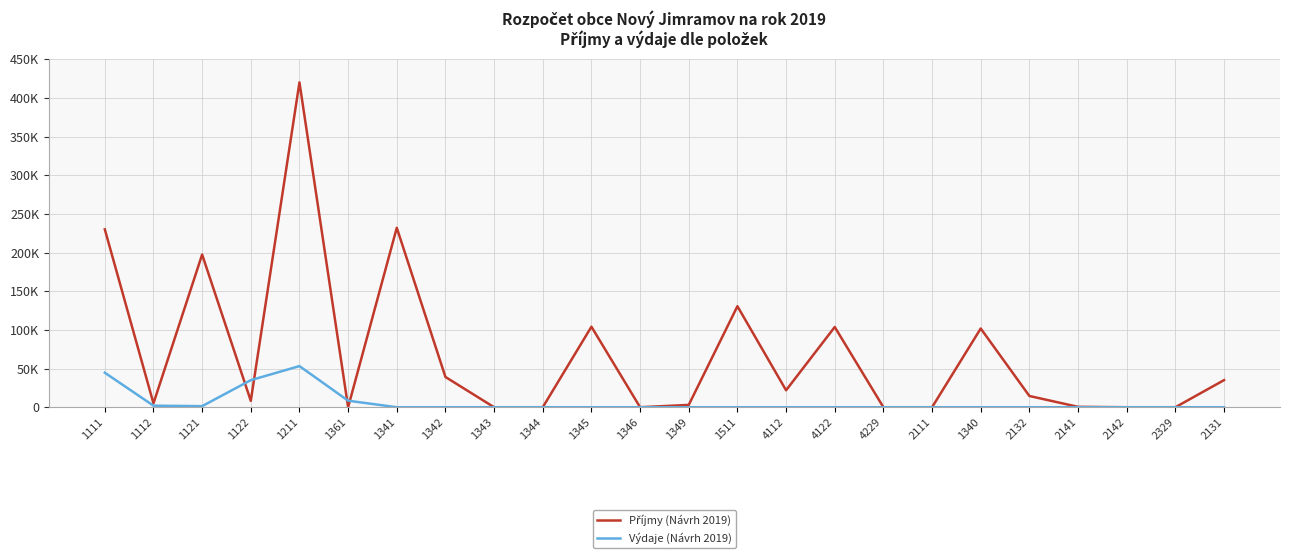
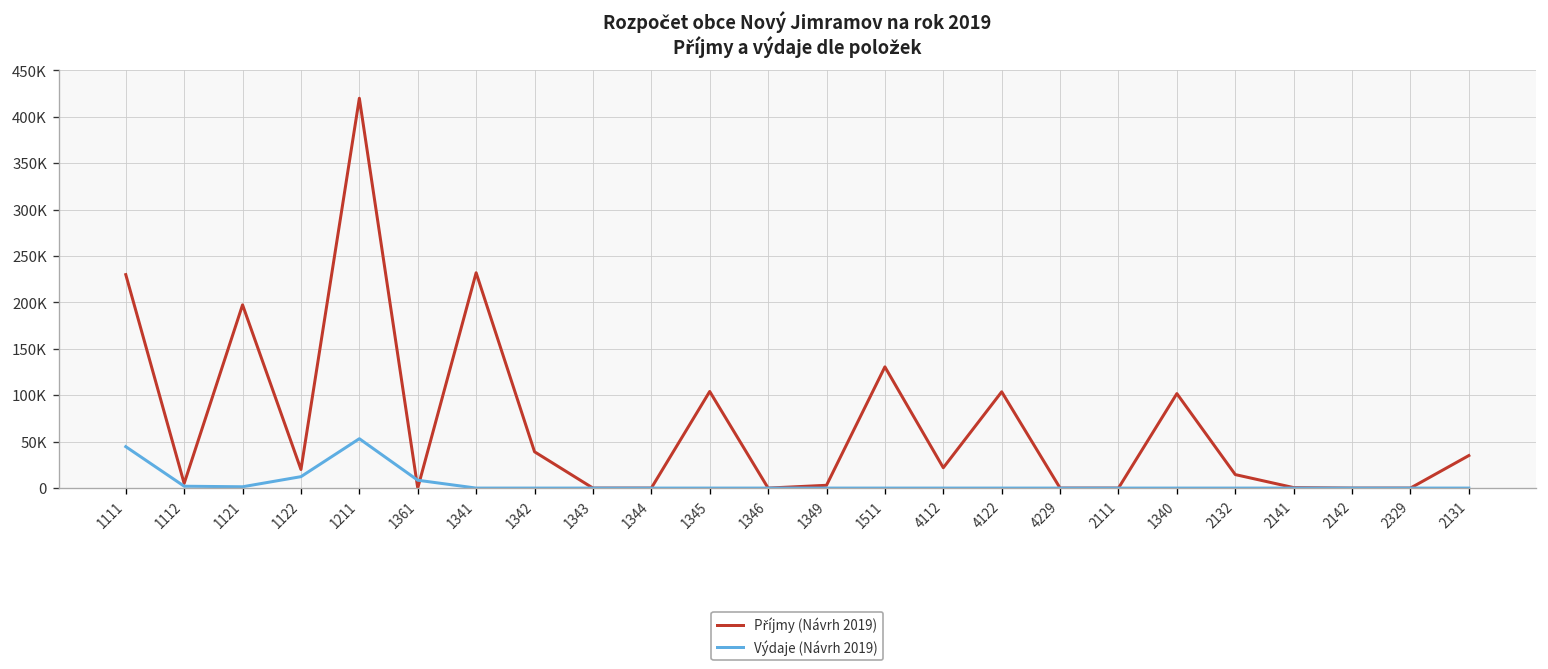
  {
    "Příjmy (Návrh 2019)": {
      "1111": 230000,
      "1121": 200000,
-     "1122": 10000,
+     "1122": 20000,
      "1211": 420000,
      "1361": 0,
      "1341": 230000,
      "1342": 40000,
      "1345": 100000,
      "1511": 130000,
      "4112": 20000,
      "4122": 100000,
      "1340": 100000,
      "2132": 10000,
      "2131": 40000
    },
    "Výdaje (Návrh 2019)": {
      "1111": 40000,
      "1121": 0,
-     "1122": 40000,
+     "1122": 10000,
      "1211": 50000,
      "1361": 10000,
      "1341": 0,
      "1342": 0,
      "1345": 0,
      "1511": 0,
      "4112": 0,
      "4122": 0,
      "1340": 0,
      "2132": 0,
      "2131": 0
    }
  }
